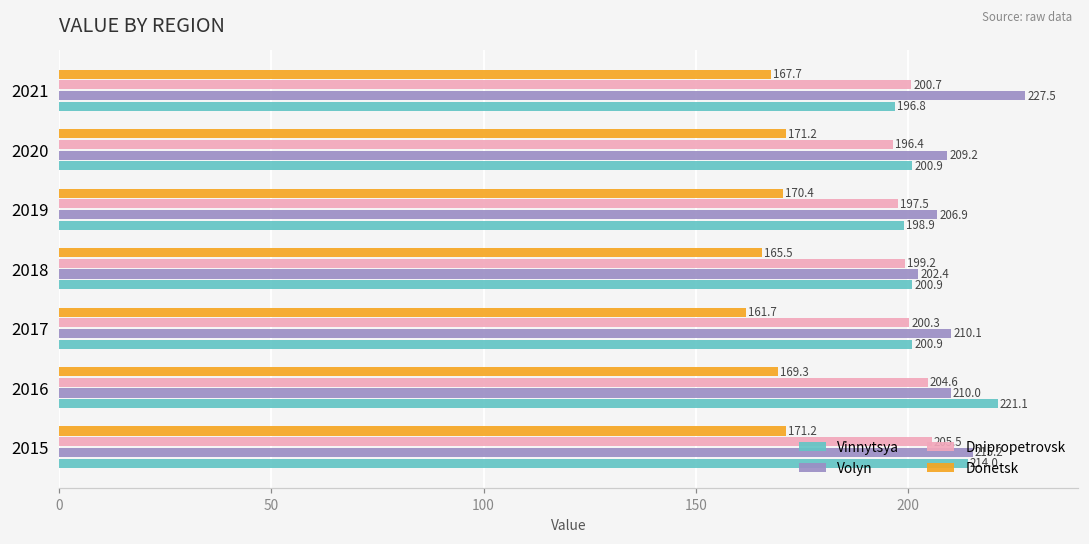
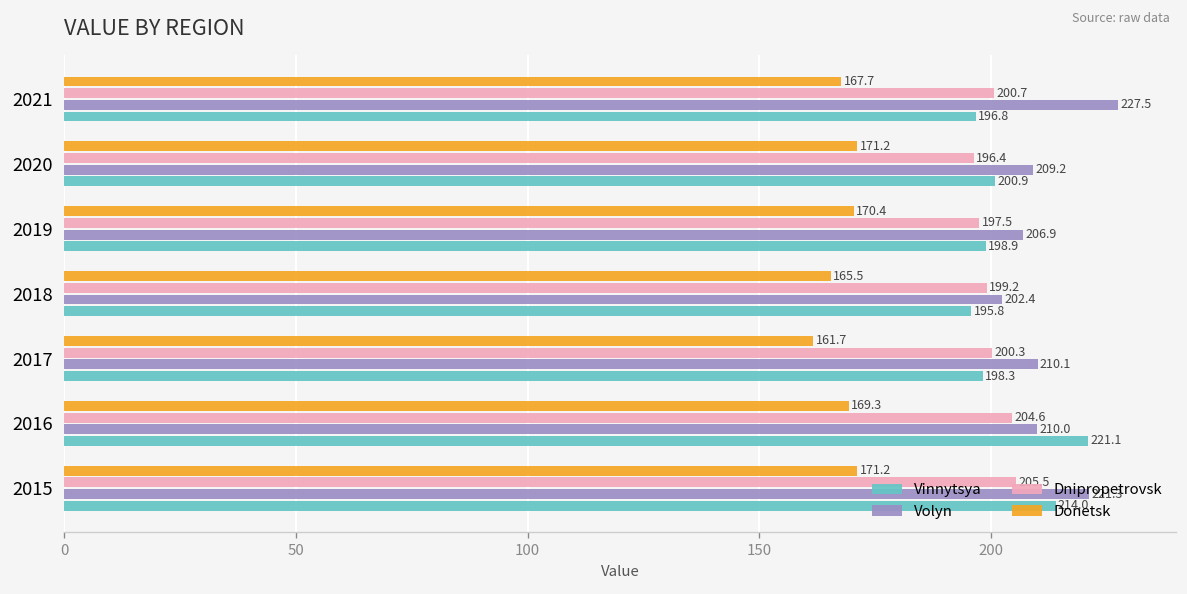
  {
    "Vinnytsya": {
      "2021": 196.8,
      "2020": 200.9,
      "2019": 198.9,
-     "2018": 200.9,
-     "2017": 200.9,
+     "2018": 195.8,
+     "2017": 198.3,
      "2016": 221.1,
      "2015": 214.0
    },
    "Volyn": {
      "2021": 227.5,
      "2020": 209.2,
      "2019": 206.9,
      "2018": 202.4,
      "2017": 210.1,
      "2016": 210.0,
-     "2015": 215.2
+     "2015": 221.3
    },
    "Dnipropetrovsk": {
      "2021": 200.7,
      "2020": 196.4,
      "2019": 197.5,
      "2018": 199.2,
      "2017": 200.3,
      "2016": 204.6,
      "2015": 205.5
    },
    "Donetsk": {
      "2021": 167.7,
      "2020": 171.2,
      "2019": 170.4,
      "2018": 165.5,
      "2017": 161.7,
      "2016": 169.3,
      "2015": 171.2
    }
  }
